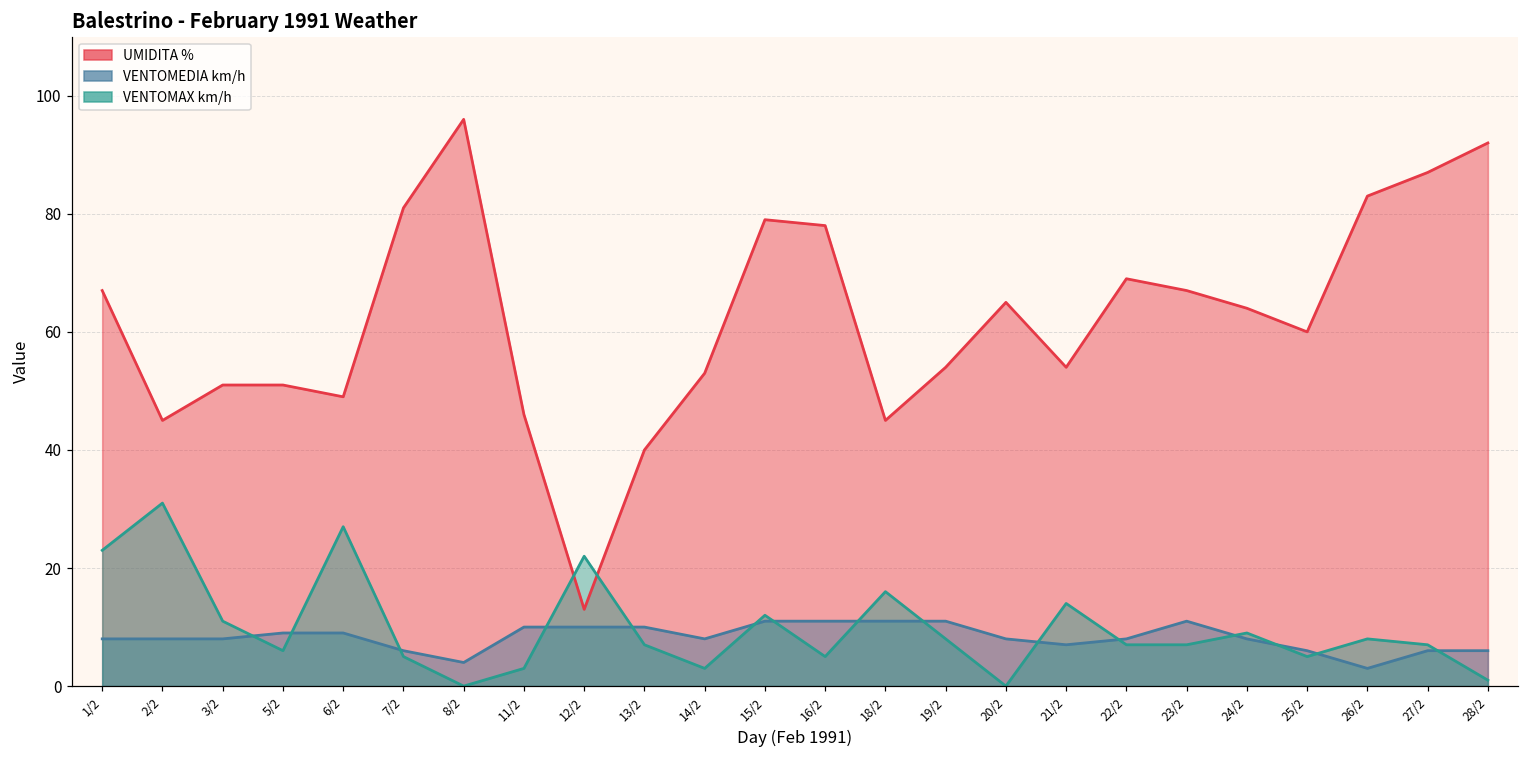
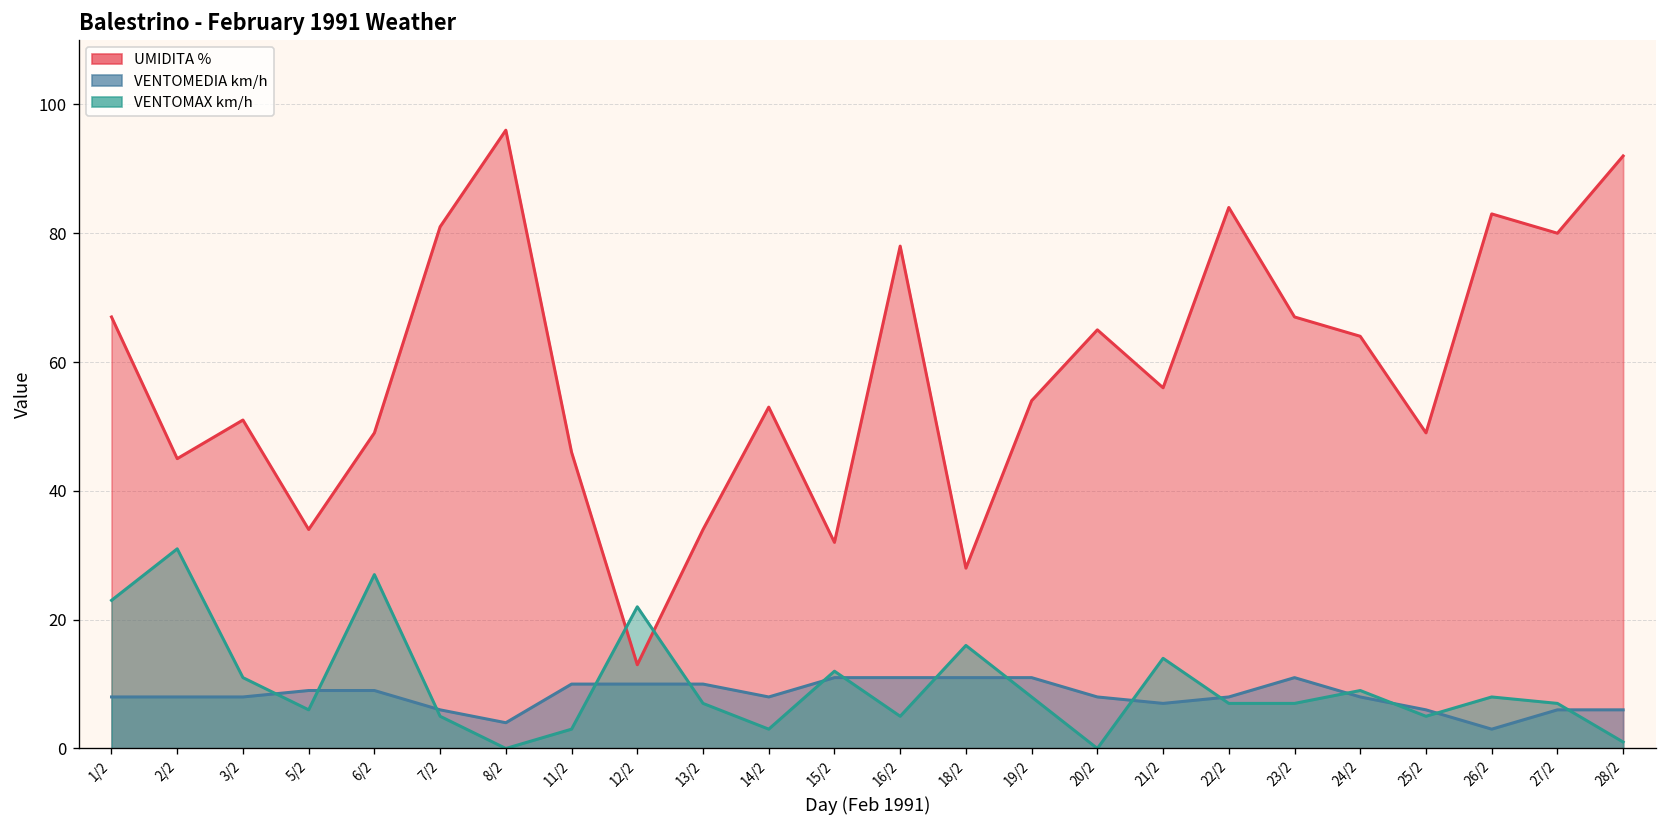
  {
    "UMIDITA %": {
      "1/2": 67,
      "2/2": 45,
      "3/2": 51,
-     "5/2": 51,
+     "5/2": 34,
      "6/2": 49,
      "7/2": 81,
      "8/2": 96,
      "11/2": 46,
      "12/2": 13,
-     "13/2": 40,
+     "13/2": 34,
      "14/2": 53,
-     "15/2": 79,
+     "15/2": 32,
      "16/2": 78,
-     "18/2": 45,
+     "18/2": 28,
      "19/2": 54,
      "20/2": 65,
-     "21/2": 54,
-     "22/2": 69,
+     "21/2": 56,
+     "22/2": 84,
      "23/2": 67,
      "24/2": 64,
-     "25/2": 60,
+     "25/2": 49,
      "26/2": 83,
-     "27/2": 87,
+     "27/2": 80,
      "28/2": 92
    }
  }
